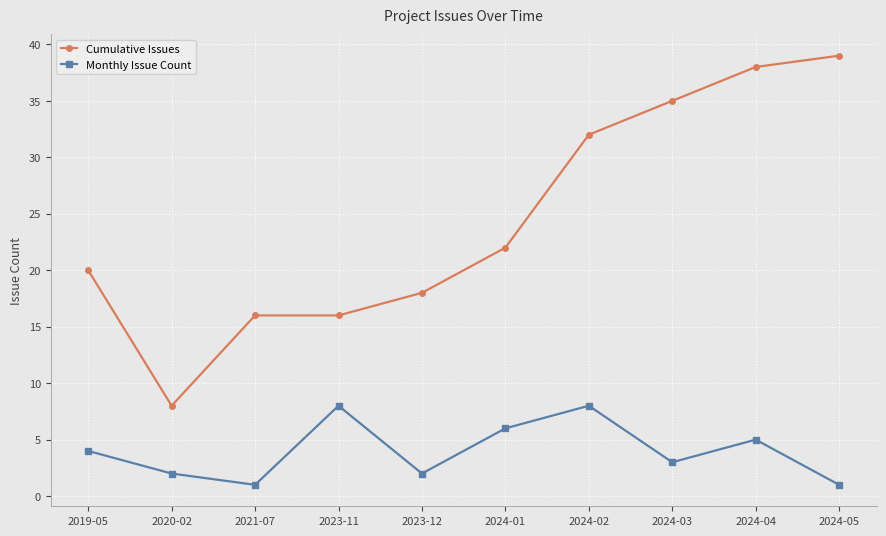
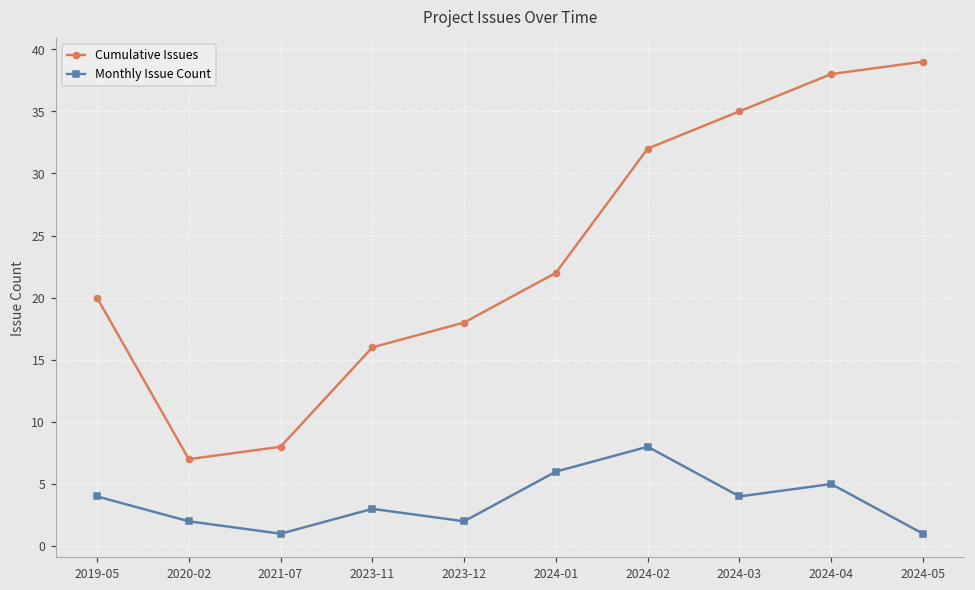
  {
    "Cumulative Issues": {
      "2019-05": 20,
-     "2020-02": 8,
-     "2021-07": 16,
+     "2020-02": 7,
+     "2021-07": 8,
      "2023-11": 16,
      "2023-12": 18,
      "2024-01": 22,
      "2024-02": 32,
      "2024-03": 35,
      "2024-04": 38,
      "2024-05": 39
    },
    "Monthly Issue Count": {
      "2019-05": 4,
      "2020-02": 2,
      "2021-07": 1,
-     "2023-11": 8,
+     "2023-11": 3,
      "2023-12": 2,
      "2024-01": 6,
      "2024-02": 8,
-     "2024-03": 3,
+     "2024-03": 4,
      "2024-04": 5,
      "2024-05": 1
    }
  }
